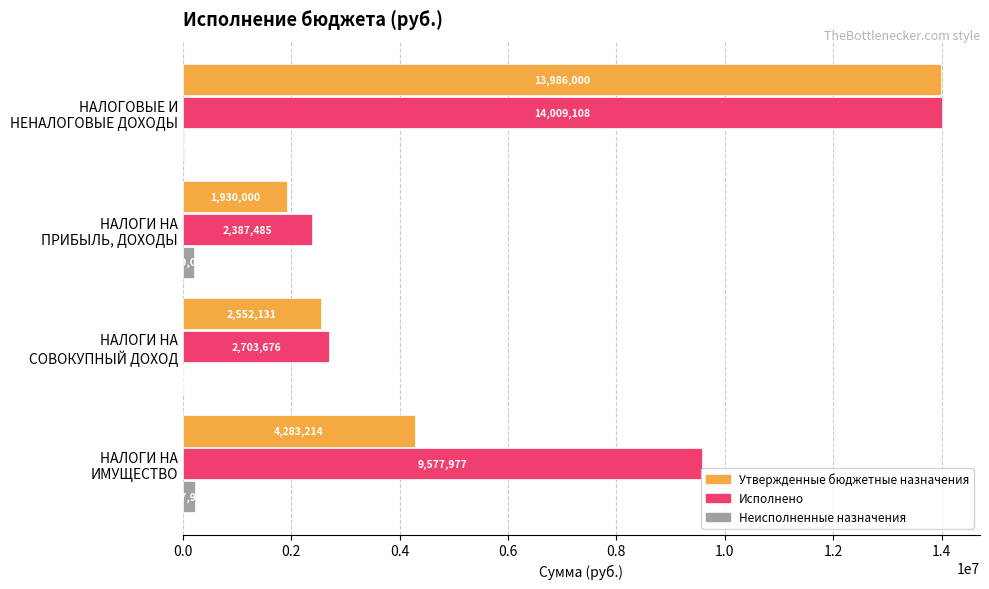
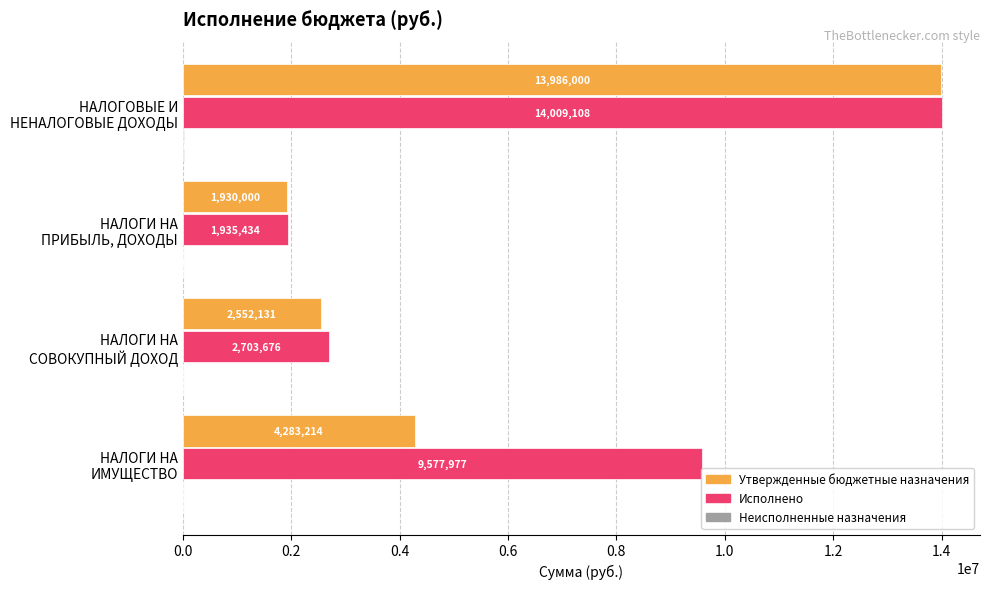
  {
    "Утвержденные бюджетные назначения": {
      "НАЛОГОВЫЕ И НЕНАЛОГОВЫЕ ДОХОДЫ": "13,986,000",
      "НАЛОГИ НА ПРИБЫЛЬ, ДОХОДЫ": "1,930,000",
      "НАЛОГИ НА СОВОКУПНЫЙ ДОХОД": "2,552,131",
      "НАЛОГИ НА ИМУЩЕСТВО": "4,283,214"
    },
    "Исполнено": {
      "НАЛОГОВЫЕ И НЕНАЛОГОВЫЕ ДОХОДЫ": "14,009,108",
-     "НАЛОГИ НА ПРИБЫЛЬ, ДОХОДЫ": "2,387,485",
+     "НАЛОГИ НА ПРИБЫЛЬ, ДОХОДЫ": "1,935,434",
      "НАЛОГИ НА СОВОКУПНЫЙ ДОХОД": "2,703,676",
      "НАЛОГИ НА ИМУЩЕСТВО": "9,577,977"
    },
    "Неисполненные назначения": {
-     "НАЛОГИ НА ПРИБЫЛЬ, ДОХОДЫ": "200000",
+     "НАЛОГИ НА ПРИБЫЛЬ, ДОХОДЫ": "0",
      "НАЛОГИ НА СОВОКУПНЫЙ ДОХОД": "0",
-     "НАЛОГИ НА ИМУЩЕСТВО": "200000"
+     "НАЛОГИ НА ИМУЩЕСТВО": "0"
    }
  }
